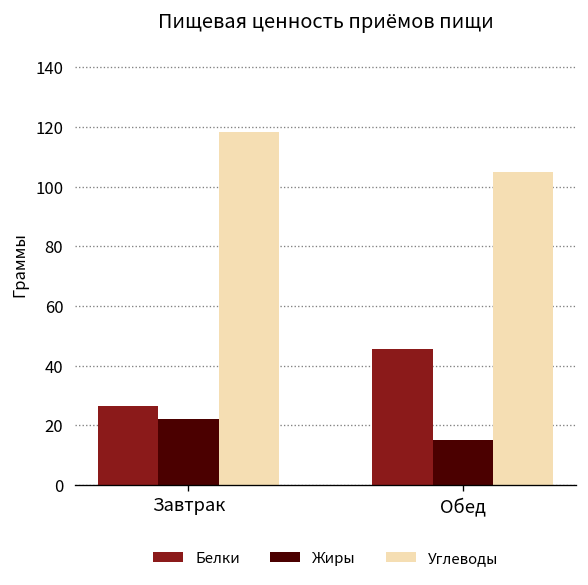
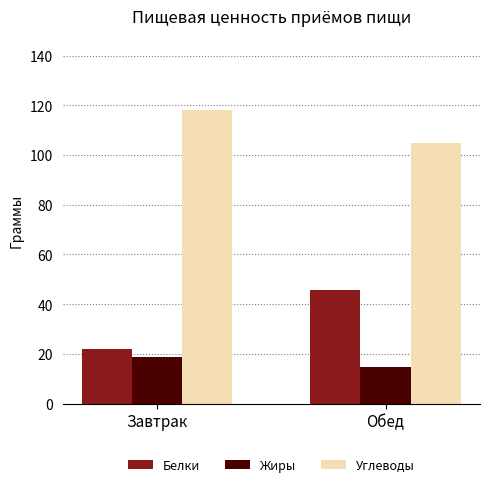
  {
    "Белки": {
-     "Завтрак": 27,
+     "Завтрак": 22,
      "Обед": 46
    },
    "Жиры": {
-     "Завтрак": 22,
+     "Завтрак": 19,
      "Обед": 15
    },
    "Углеводы": {
      "Завтрак": 118,
      "Обед": 105
    }
  }
